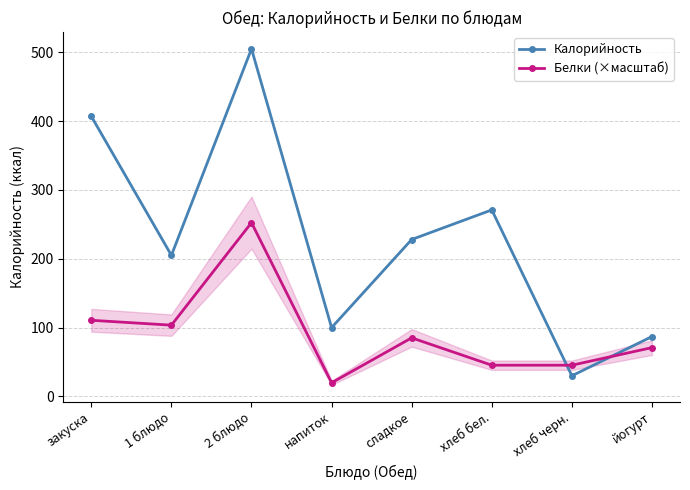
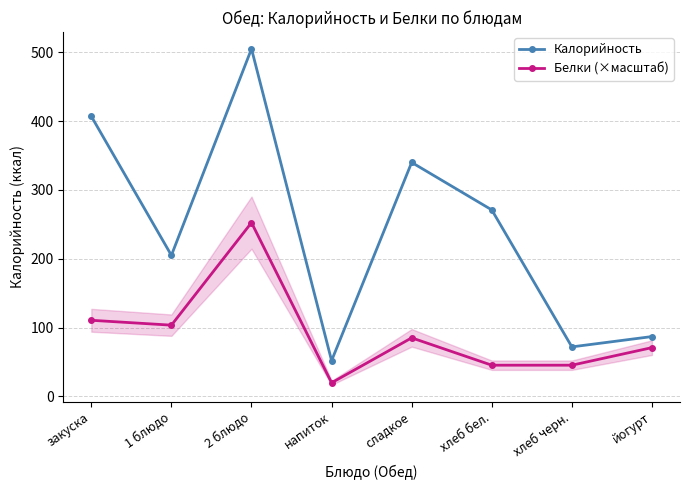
  {
    "Калорийность": {
      "закуска": 410,
      "1 блюдо": 210,
      "2 блюдо": 510,
-     "напиток": 100,
-     "сладкое": 230,
+     "напиток": 50,
+     "сладкое": 340,
      "хлеб бел.": 270,
-     "хлеб черн.": 30,
+     "хлеб черн.": 70,
      "йогурт": 90
    }
  }
